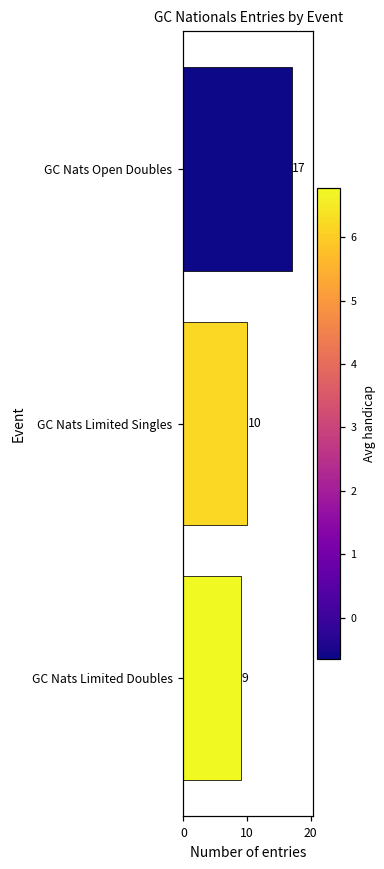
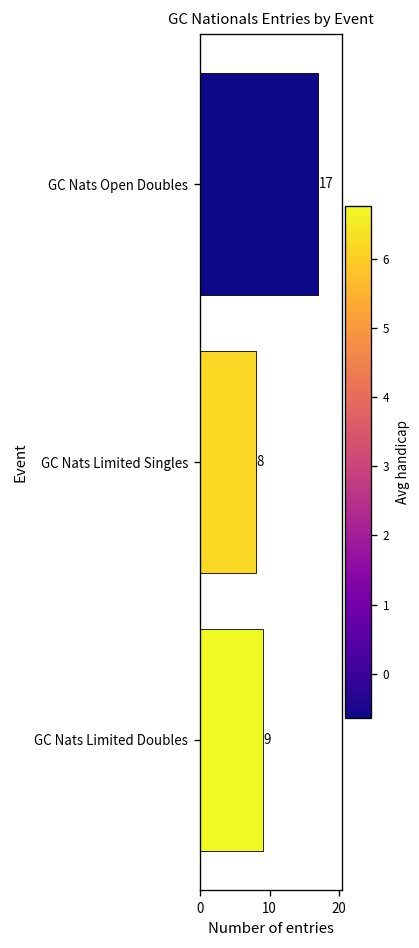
  {
    "GC Nats Open Doubles": 17,
-   "GC Nats Limited Singles": 10,
+   "GC Nats Limited Singles": 8,
    "GC Nats Limited Doubles": 9
  }
